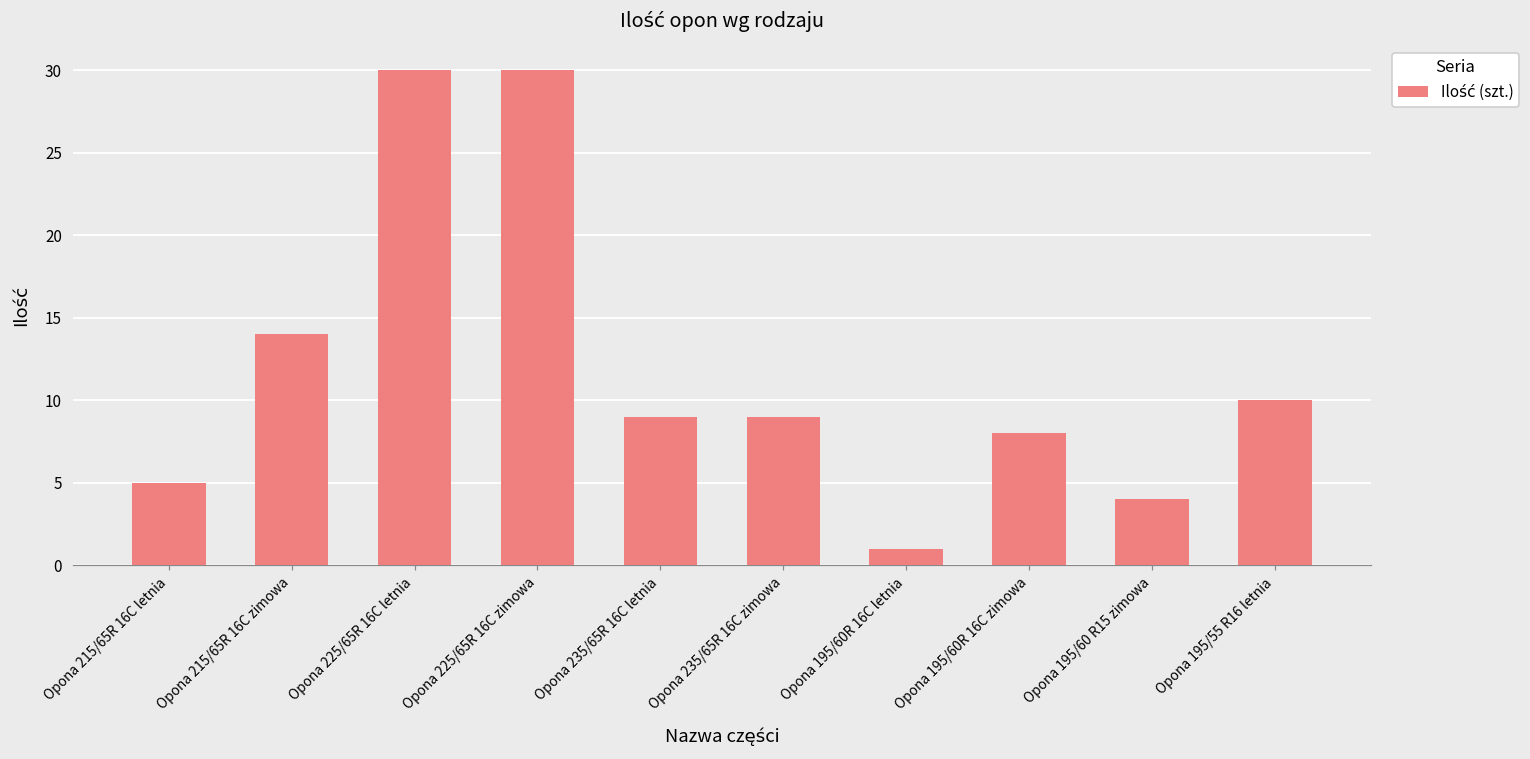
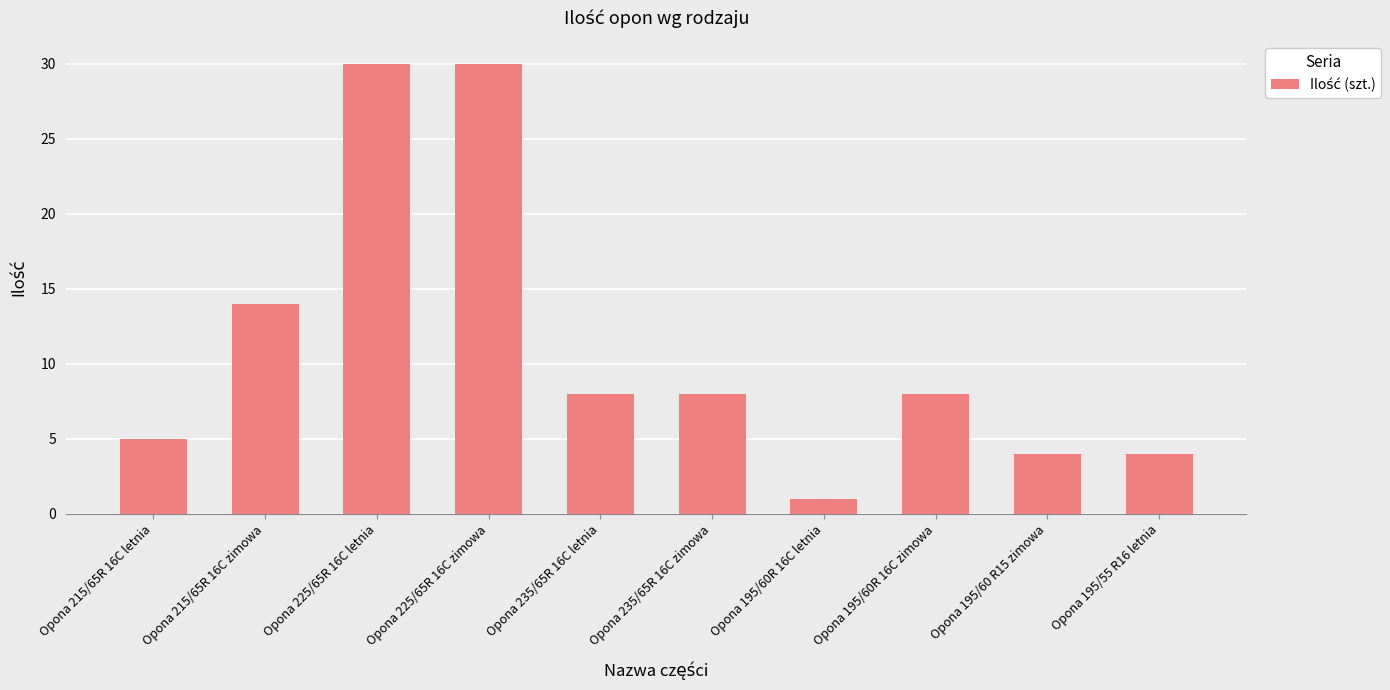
  {
    "Opona 215/65R 16C letnia": 5,
    "Opona 215/65R 16C zimowa": 14,
    "Opona 225/65R 16C letnia": 30,
    "Opona 225/65R 16C zimowa": 30,
-   "Opona 235/65R 16C letnia": 9,
-   "Opona 235/65R 16C zimowa": 9,
+   "Opona 235/65R 16C letnia": 8,
+   "Opona 235/65R 16C zimowa": 8,
    "Opona 195/60R 16C letnia": 1,
    "Opona 195/60R 16C zimowa": 8,
    "Opona 195/60 R15 zimowa": 4,
-   "Opona 195/55 R16 letnia": 10
+   "Opona 195/55 R16 letnia": 4
  }
